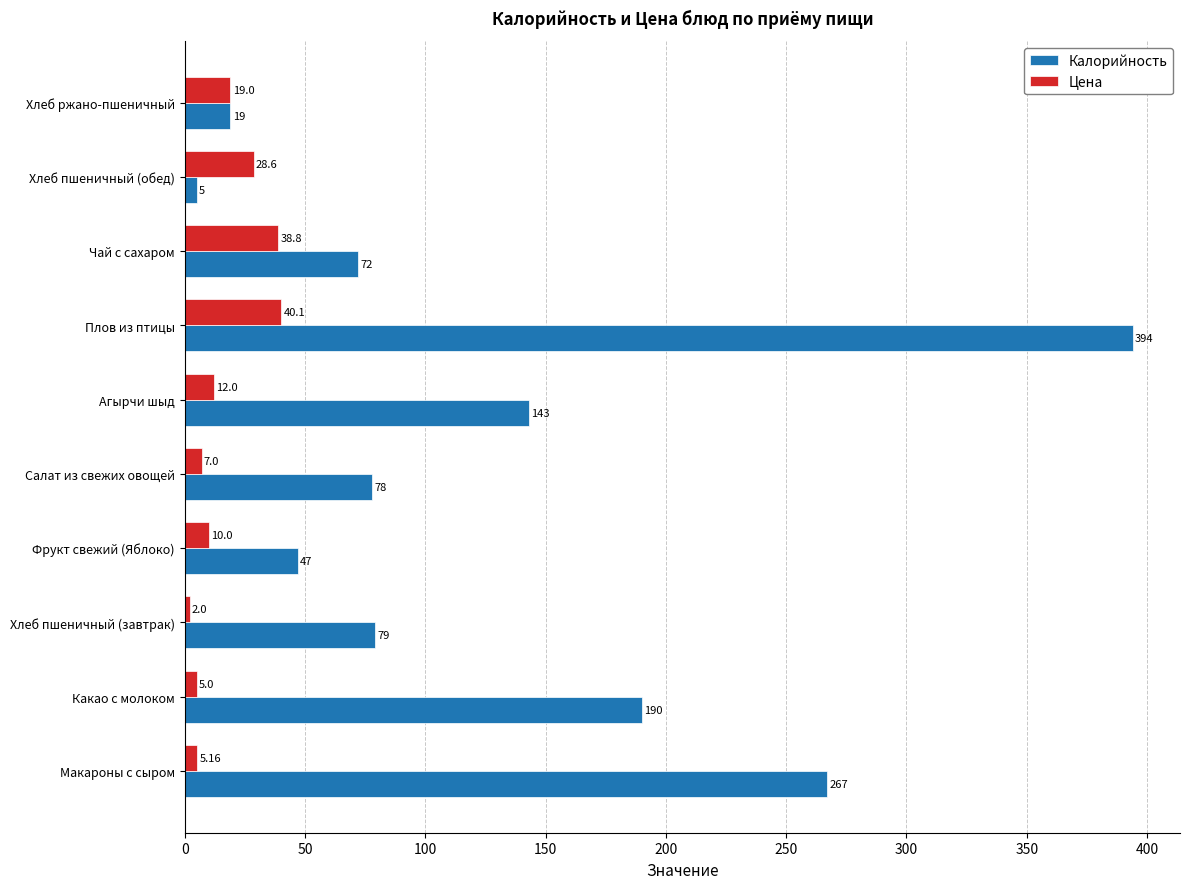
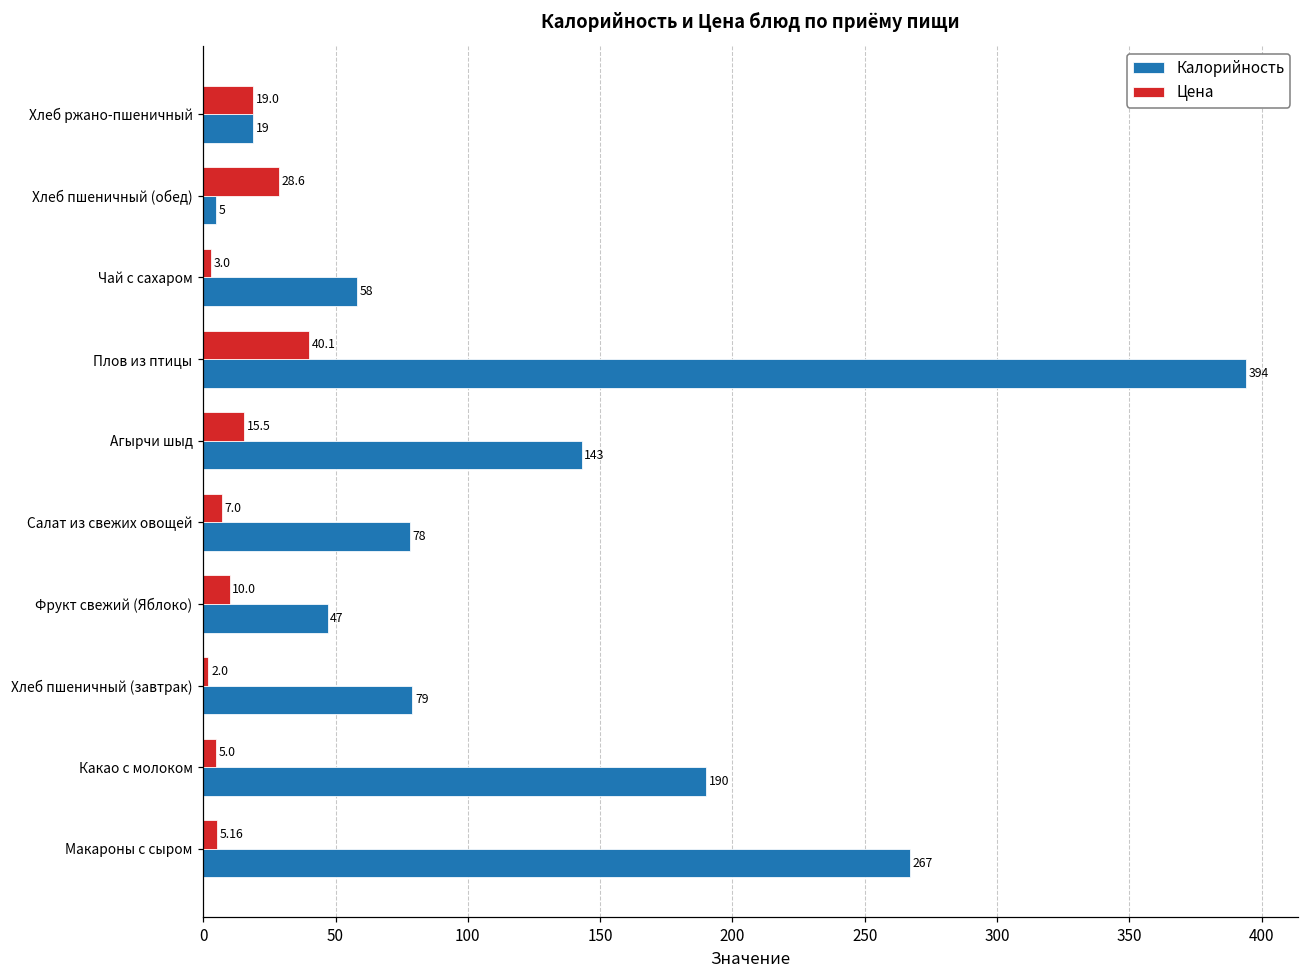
  {
    "Калорийность": {
      "Хлеб ржано-пшеничный": 19,
      "Хлеб пшеничный (обед)": 5,
-     "Чай с сахаром": 72,
+     "Чай с сахаром": 58,
      "Плов из птицы": 394,
      "Агырчи шыд": 143,
      "Салат из свежих овощей": 78,
      "Фрукт свежий (Яблоко)": 47,
      "Хлеб пшеничный (завтрак)": 79,
      "Какао с молоком": 190,
      "Макароны с сыром": 267
    },
    "Цена": {
      "Хлеб ржано-пшеничный": 19.0,
      "Хлеб пшеничный (обед)": 28.6,
-     "Чай с сахаром": 38.8,
+     "Чай с сахаром": 3.0,
      "Плов из птицы": 40.1,
-     "Агырчи шыд": 12.0,
+     "Агырчи шыд": 15.5,
      "Салат из свежих овощей": 7.0,
      "Фрукт свежий (Яблоко)": 10.0,
      "Хлеб пшеничный (завтрак)": 2.0,
      "Какао с молоком": 5.0,
      "Макароны с сыром": 5.16
    }
  }
